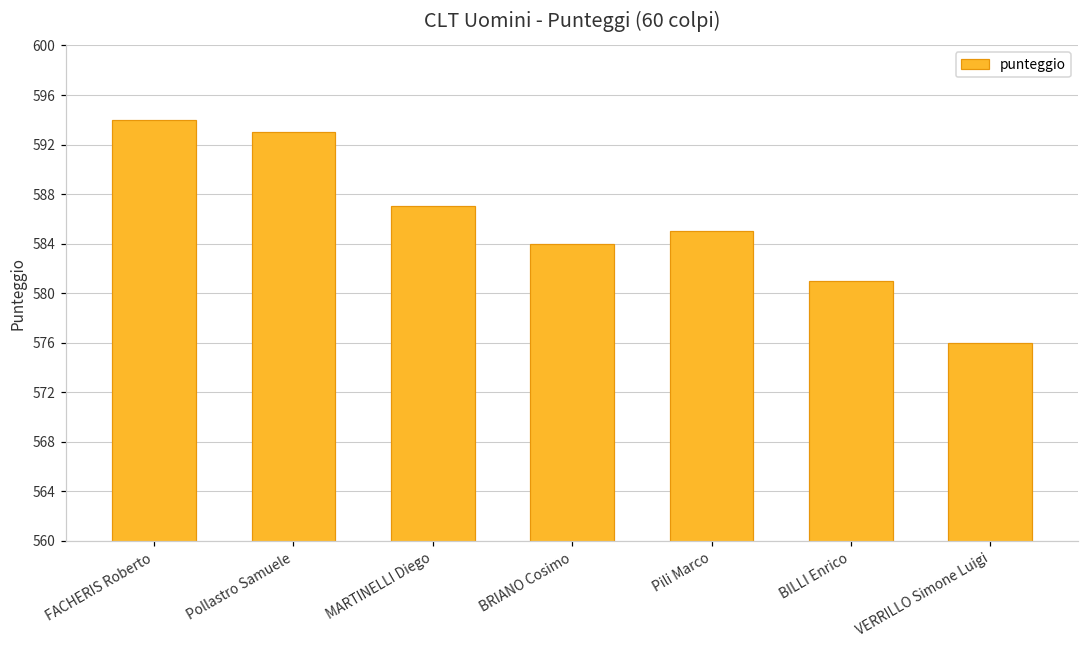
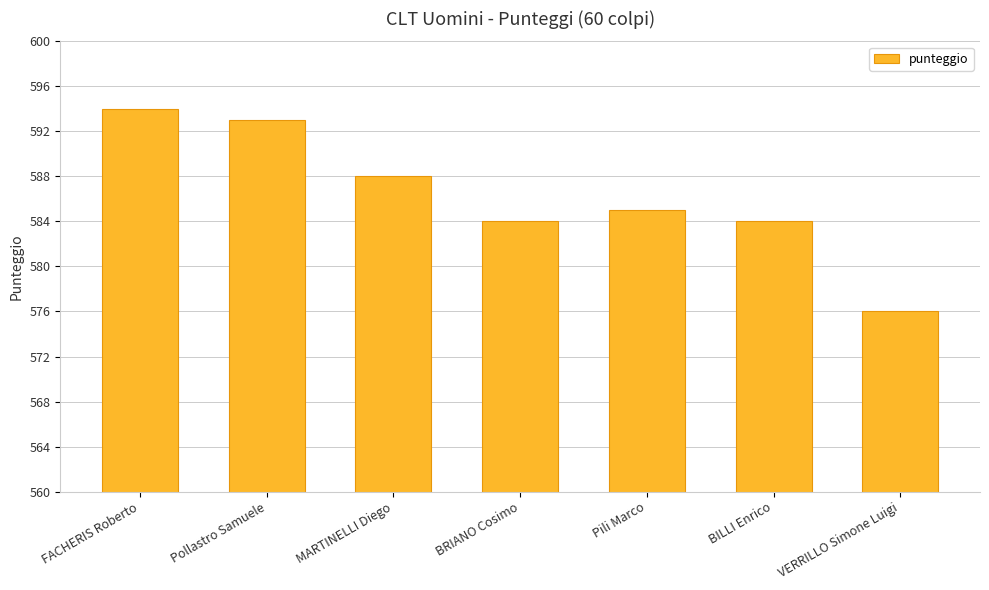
  {
    "FACHERIS Roberto": 594,
    "Pollastro Samuele": 593,
-   "MARTINELLI Diego": 587,
+   "MARTINELLI Diego": 588,
    "BRIANO Cosimo": 584,
    "Pili Marco": 585,
-   "BILLI Enrico": 581,
+   "BILLI Enrico": 584,
    "VERRILLO Simone Luigi": 576
  }
